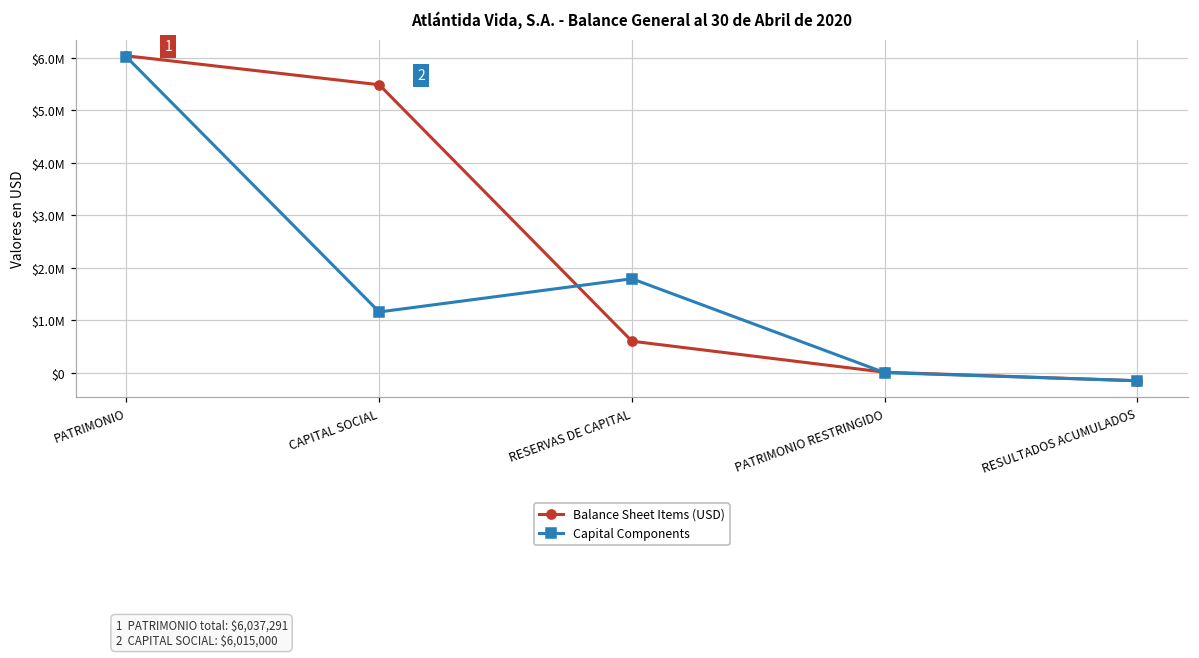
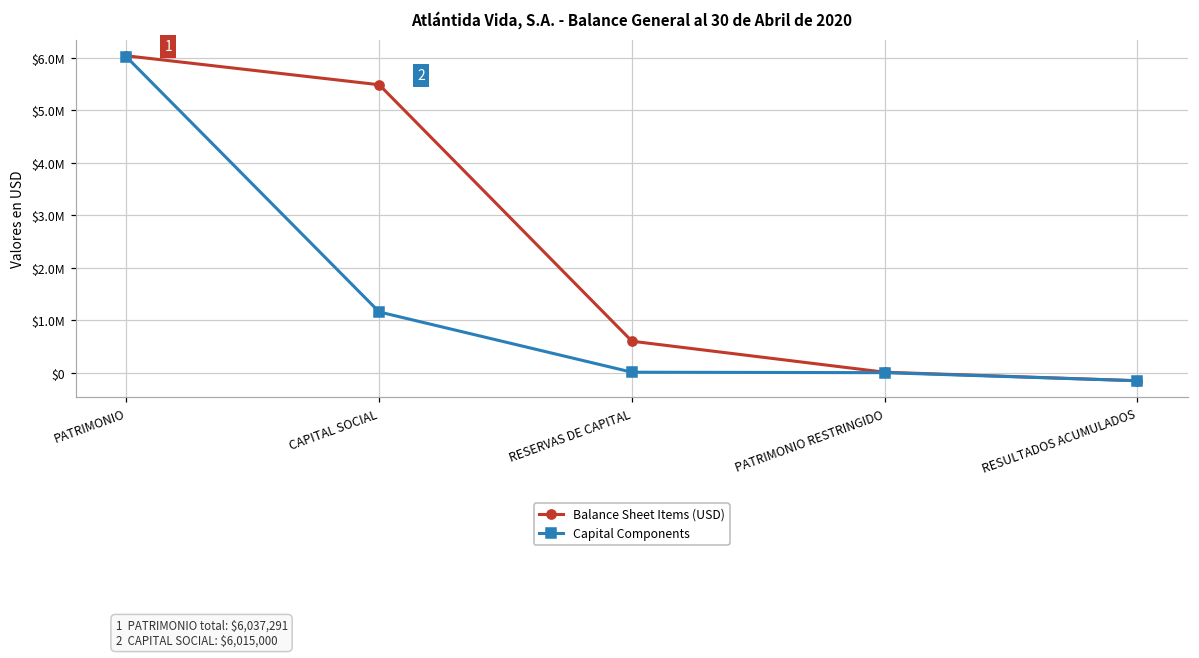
  {
    "Balance Sheet Items (USD)": {
      "CAPITAL SOCIAL": "$5500000",
      "RESERVAS DE CAPITAL": "$600000"
    },
    "Capital Components": {
      "CAPITAL SOCIAL": "$1200000",
-     "RESERVAS DE CAPITAL": "$1800000"
+     "RESERVAS DE CAPITAL": "$0"
    }
  }
